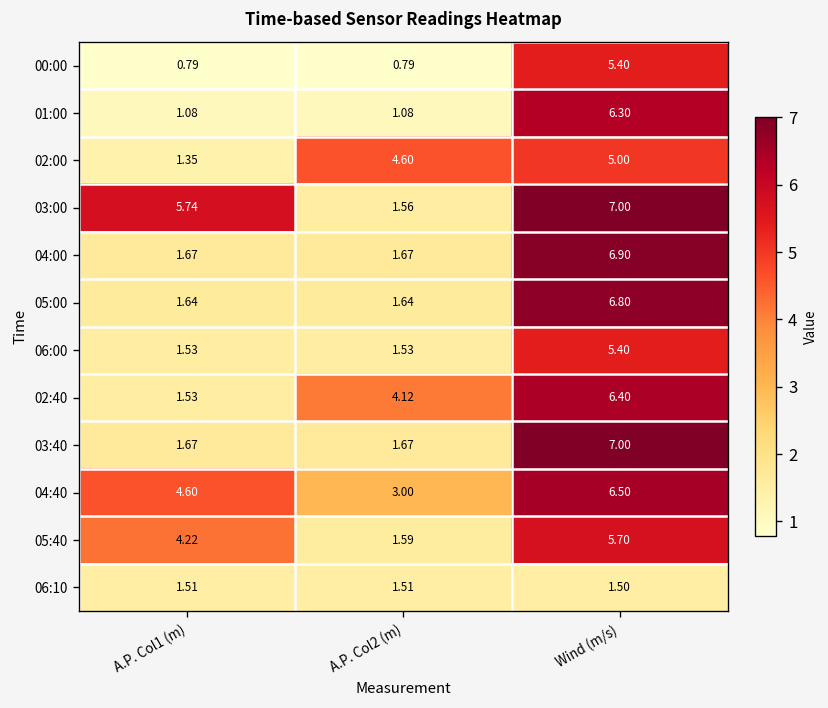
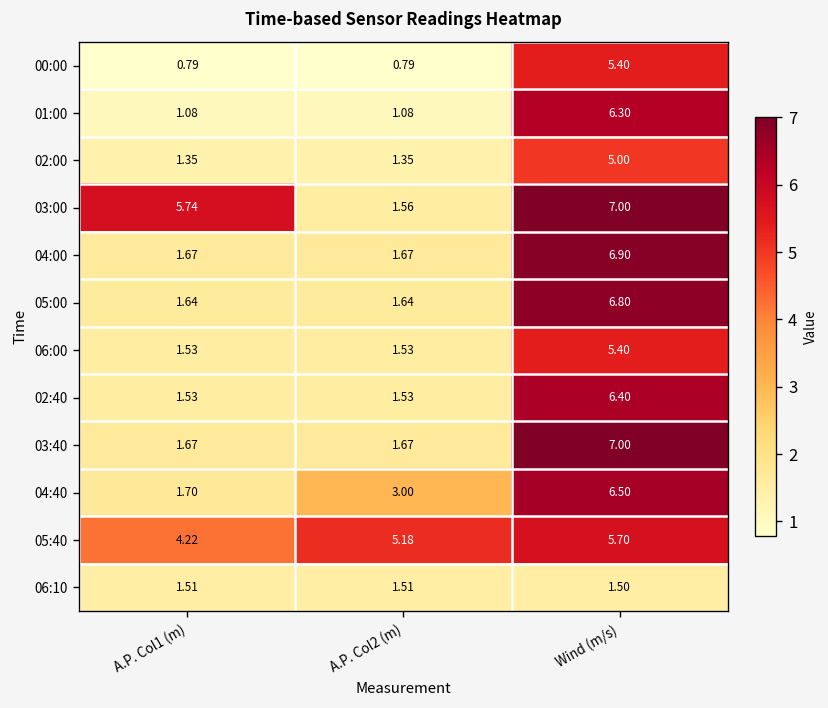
  {
    "00:00": {
      "A.P. Col1 (m)": 0.79,
      "A.P. Col2 (m)": 0.79,
      "Wind (m/s)": 5.40
    },
    "01:00": {
      "A.P. Col1 (m)": 1.08,
      "A.P. Col2 (m)": 1.08,
      "Wind (m/s)": 6.30
    },
    "02:00": {
      "A.P. Col1 (m)": 1.35,
-     "A.P. Col2 (m)": 4.60,
+     "A.P. Col2 (m)": 1.35,
      "Wind (m/s)": 5.00
    },
    "03:00": {
      "A.P. Col1 (m)": 5.74,
      "A.P. Col2 (m)": 1.56,
      "Wind (m/s)": 7.00
    },
    "04:00": {
      "A.P. Col1 (m)": 1.67,
      "A.P. Col2 (m)": 1.67,
      "Wind (m/s)": 6.90
    },
    "05:00": {
      "A.P. Col1 (m)": 1.64,
      "A.P. Col2 (m)": 1.64,
      "Wind (m/s)": 6.80
    },
    "06:00": {
      "A.P. Col1 (m)": 1.53,
      "A.P. Col2 (m)": 1.53,
      "Wind (m/s)": 5.40
    },
    "02:40": {
      "A.P. Col1 (m)": 1.53,
-     "A.P. Col2 (m)": 4.12,
+     "A.P. Col2 (m)": 1.53,
      "Wind (m/s)": 6.40
    },
    "03:40": {
      "A.P. Col1 (m)": 1.67,
      "A.P. Col2 (m)": 1.67,
      "Wind (m/s)": 7.00
    },
    "04:40": {
-     "A.P. Col1 (m)": 4.60,
+     "A.P. Col1 (m)": 1.70,
      "A.P. Col2 (m)": 3.00,
      "Wind (m/s)": 6.50
    },
    "05:40": {
      "A.P. Col1 (m)": 4.22,
-     "A.P. Col2 (m)": 1.59,
+     "A.P. Col2 (m)": 5.18,
      "Wind (m/s)": 5.70
    },
    "06:10": {
      "A.P. Col1 (m)": 1.51,
      "A.P. Col2 (m)": 1.51,
      "Wind (m/s)": 1.50
    }
  }
